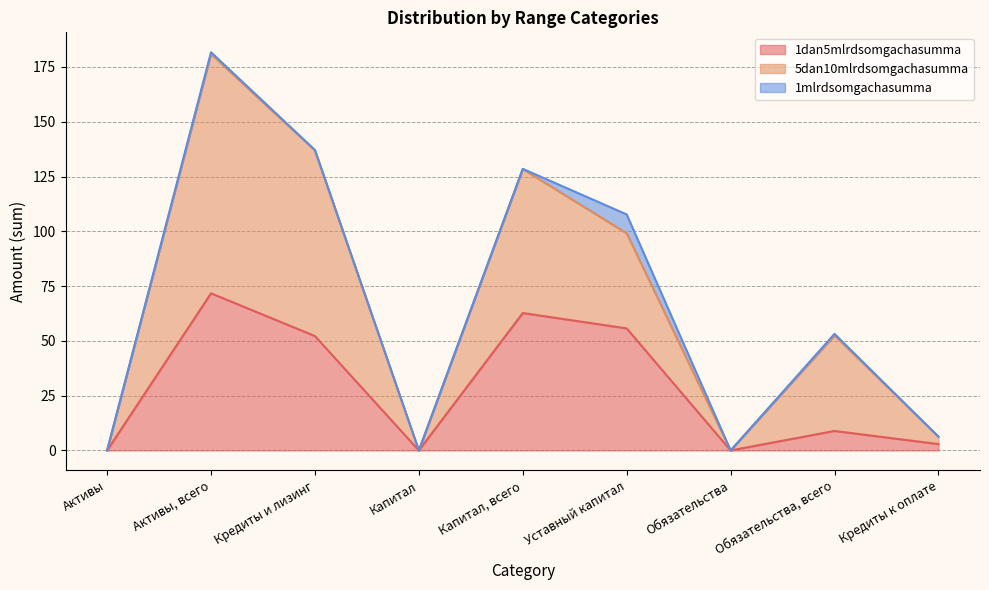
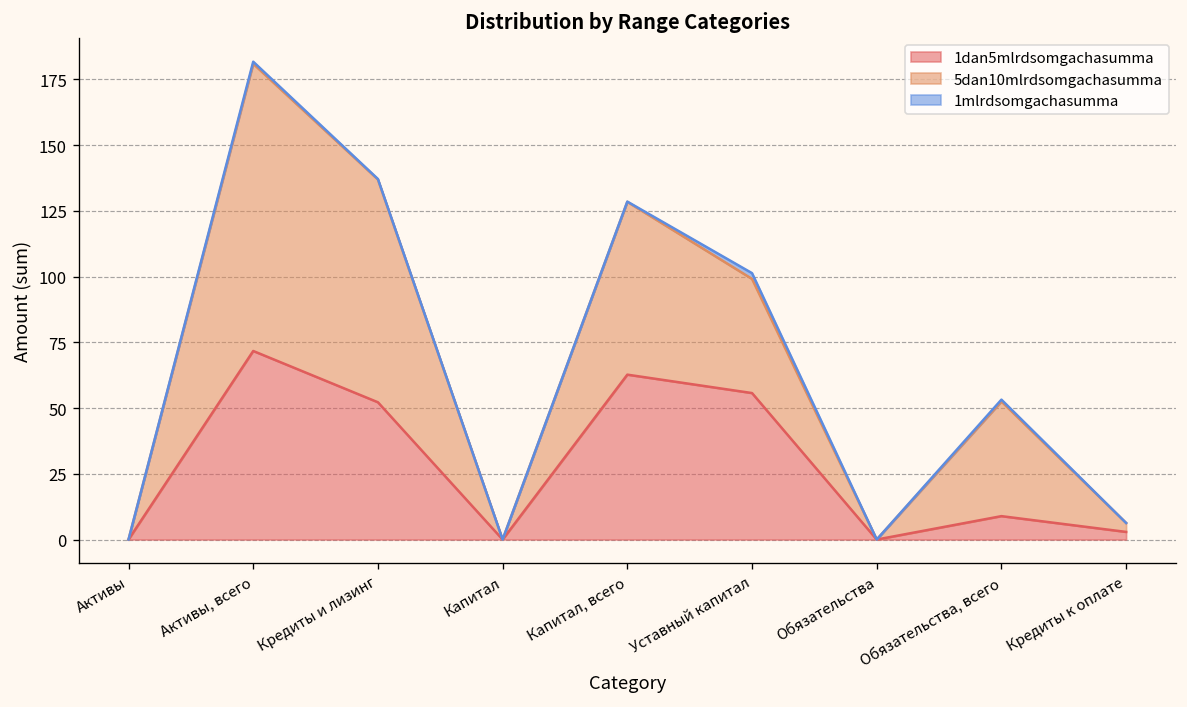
  {
    "1mlrdsomgachasumma": {
-     "Уставный капитал": 9
+     "Уставный капитал": 2
    }
  }
